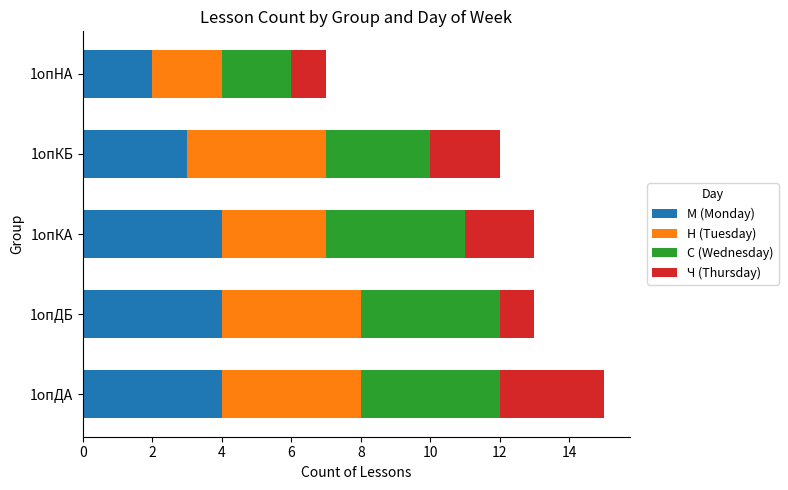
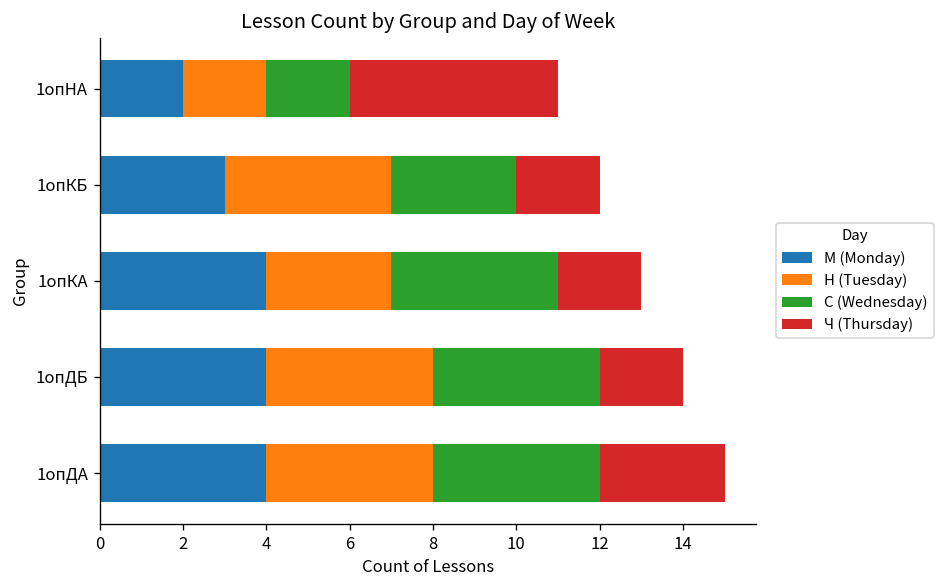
  {
    "М (Monday)": {
      "1опНА": 2,
      "1опКБ": 3,
      "1опКА": 4,
      "1опДБ": 4,
      "1опДА": 4
    },
    "Н (Tuesday)": {
      "1опНА": 2,
      "1опКБ": 4,
      "1опКА": 3,
      "1опДБ": 4,
      "1опДА": 4
    },
    "С (Wednesday)": {
      "1опНА": 2,
      "1опКБ": 3,
      "1опКА": 4,
      "1опДБ": 4,
      "1опДА": 4
    },
    "Ч (Thursday)": {
-     "1опНА": 1,
+     "1опНА": 5,
      "1опКБ": 2,
      "1опКА": 2,
-     "1опДБ": 1,
+     "1опДБ": 2,
      "1опДА": 3
    }
  }
